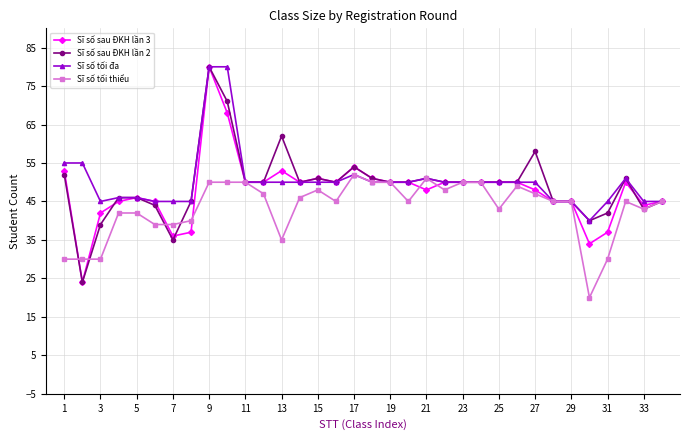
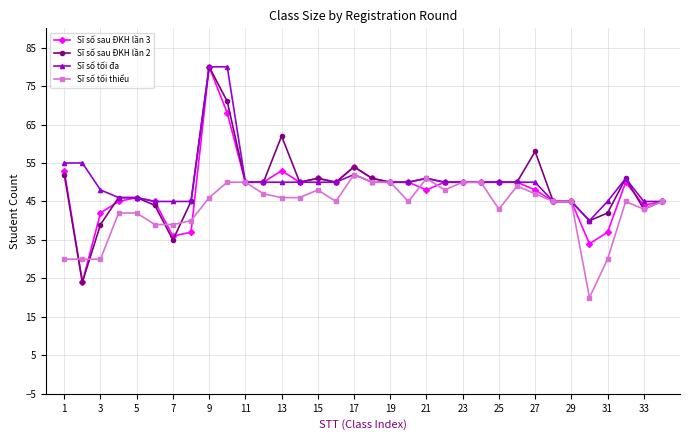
  {
    "Sĩ số sau ĐKH lần 3": {
      "1": 53,
      "3": 42,
      "7": 36,
      "13": 53,
      "21": 48,
      "27": 48,
      "31": 37,
      "33": 44
    },
    "Sĩ số sau ĐKH lần 2": {
      "1": 52,
      "3": 39,
      "7": 35,
      "13": 62,
      "27": 58,
      "31": 42
    },
    "Sĩ số tối đa": {
      "1": 55,
-     "3": 45,
+     "3": 48,
      "7": 45,
      "13": 50,
      "15": 50,
      "27": 50,
      "31": 45,
      "33": 45
    },
    "Sĩ số tối thiểu": {
      "1": 30,
      "3": 30,
      "5": 42,
      "7": 39,
-     "9": 50,
-     "13": 35,
+     "9": 46,
+     "13": 46,
      "15": 48,
      "25": 43,
      "27": 47,
      "31": 30
    }
  }
